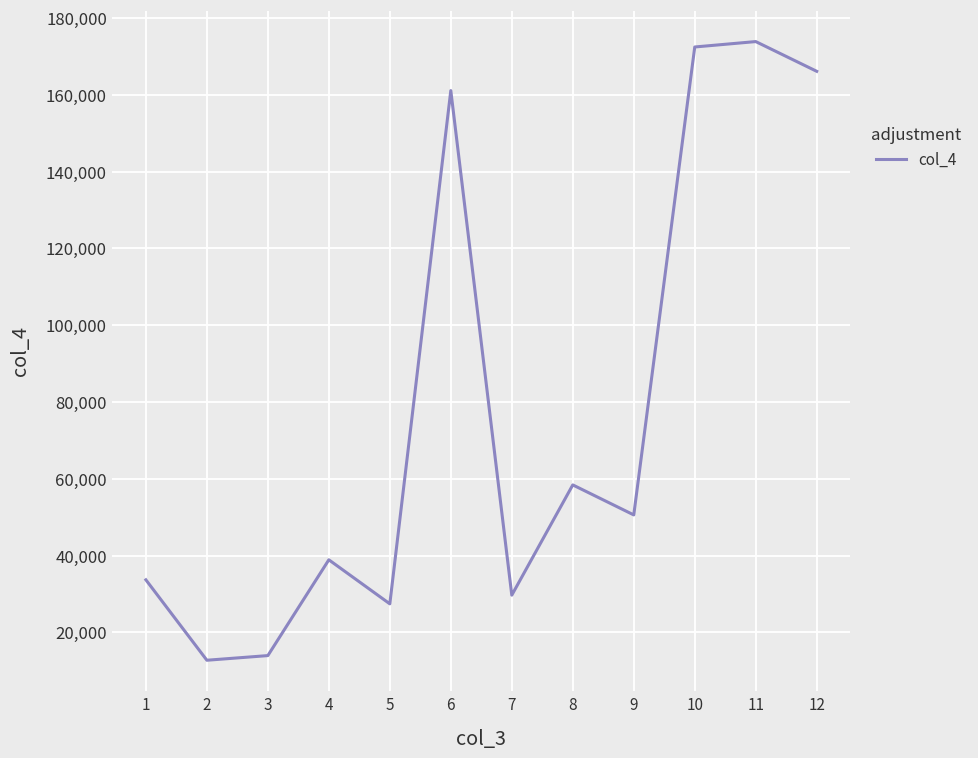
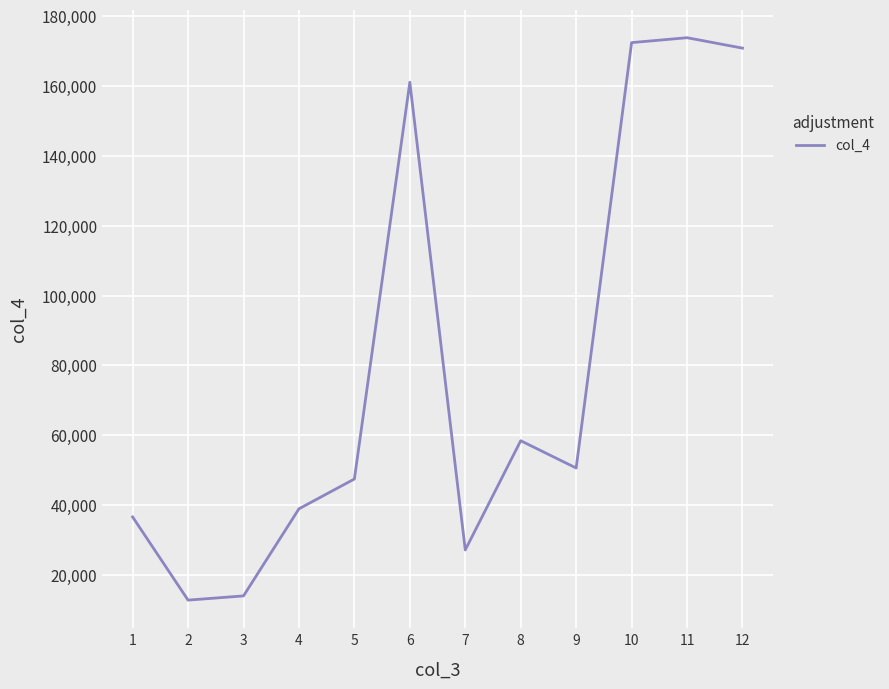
  {
-   "1": "34,000",
+   "1": "37,000",
    "2": "13,000",
    "3": "14,000",
    "4": "39,000",
-   "5": "27,000",
+   "5": "47,000",
    "6": "161,000",
-   "7": "30,000",
+   "7": "27,000",
    "8": "58,000",
    "9": "51,000",
    "10": "172,000",
    "11": "174,000",
-   "12": "166,000"
+   "12": "171,000"
  }
